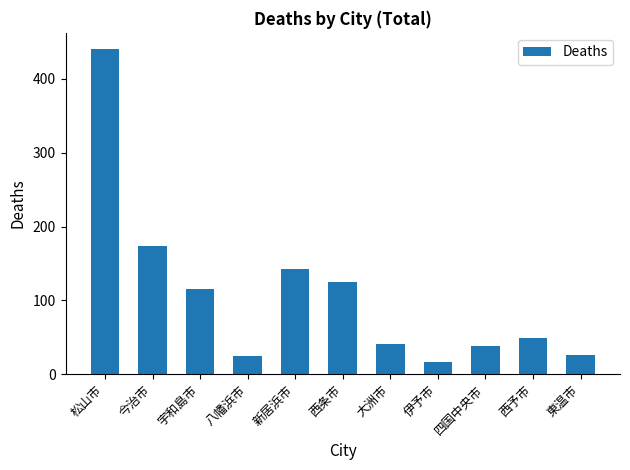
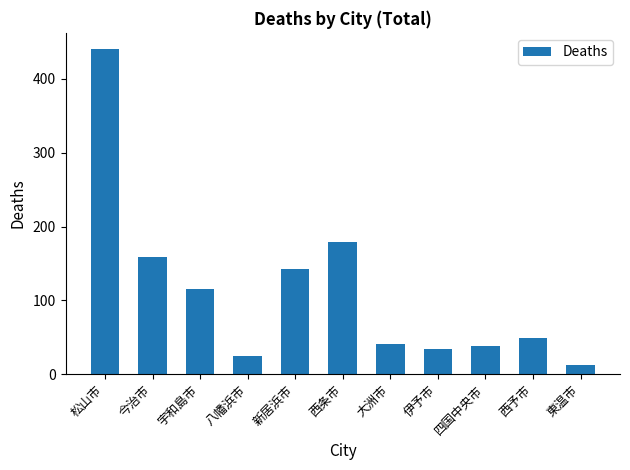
  {
    "松山市": 440,
-   "今治市": 170,
+   "今治市": 160,
    "宇和島市": 120,
    "八幡浜市": 30,
    "新居浜市": 140,
-   "西条市": 130,
+   "西条市": 180,
    "大洲市": 40,
-   "伊予市": 20,
+   "伊予市": 30,
    "四国中央市": 40,
    "西予市": 50,
-   "東温市": 30
+   "東温市": 10
  }
